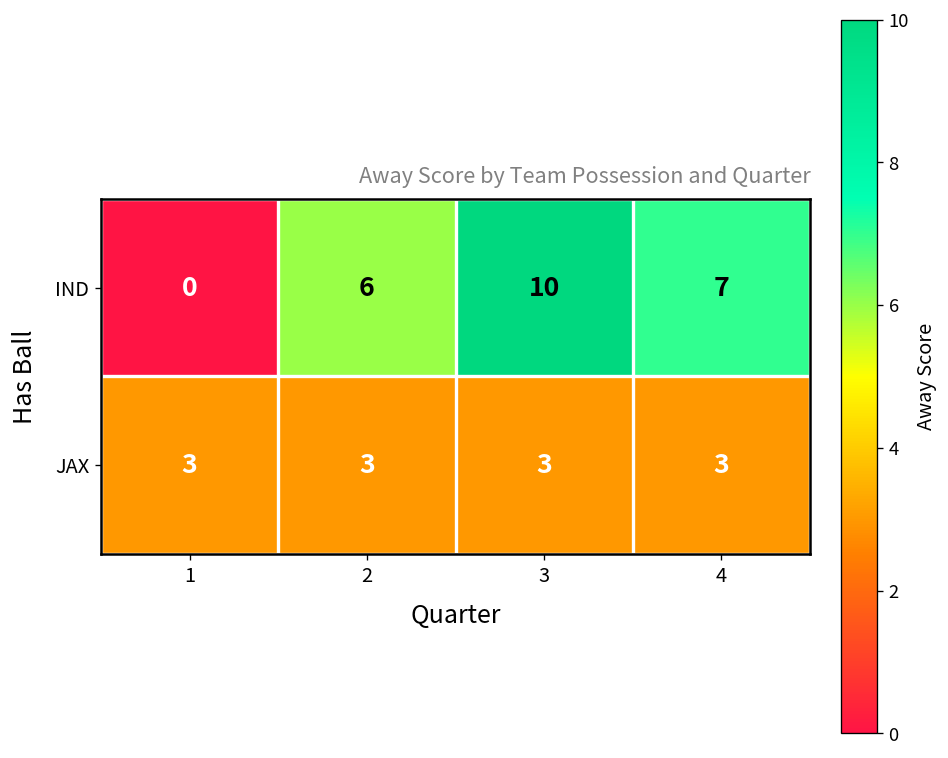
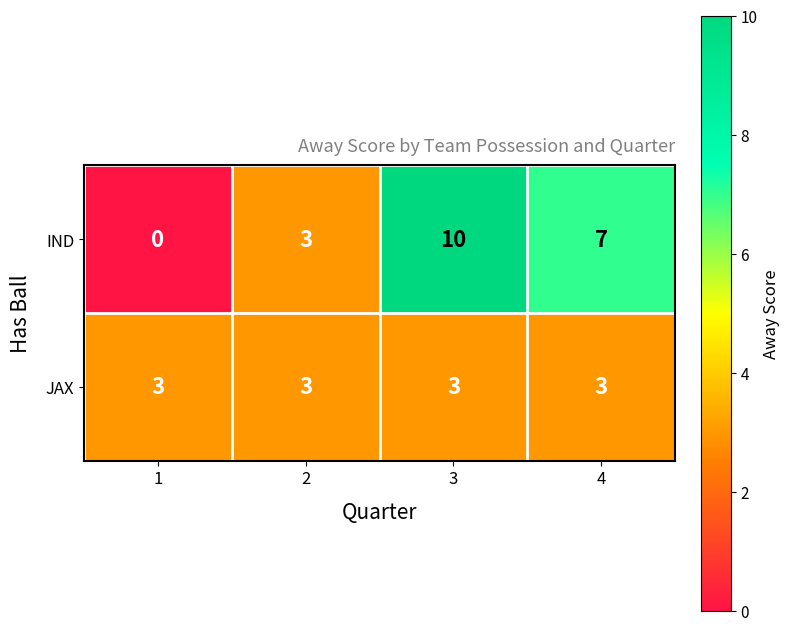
  {
    "IND": {
      "1": 0,
-     "2": 6,
+     "2": 3,
      "3": 10,
      "4": 7
    },
    "JAX": {
      "1": 3,
      "2": 3,
      "3": 3,
      "4": 3
    }
  }
